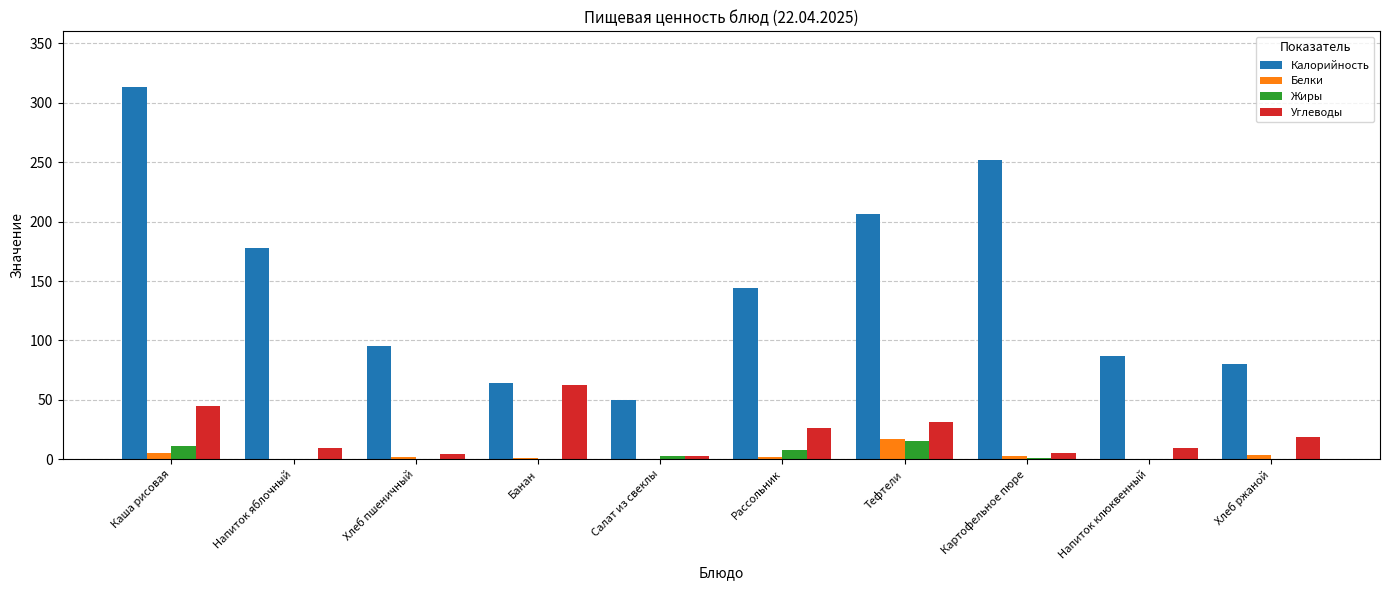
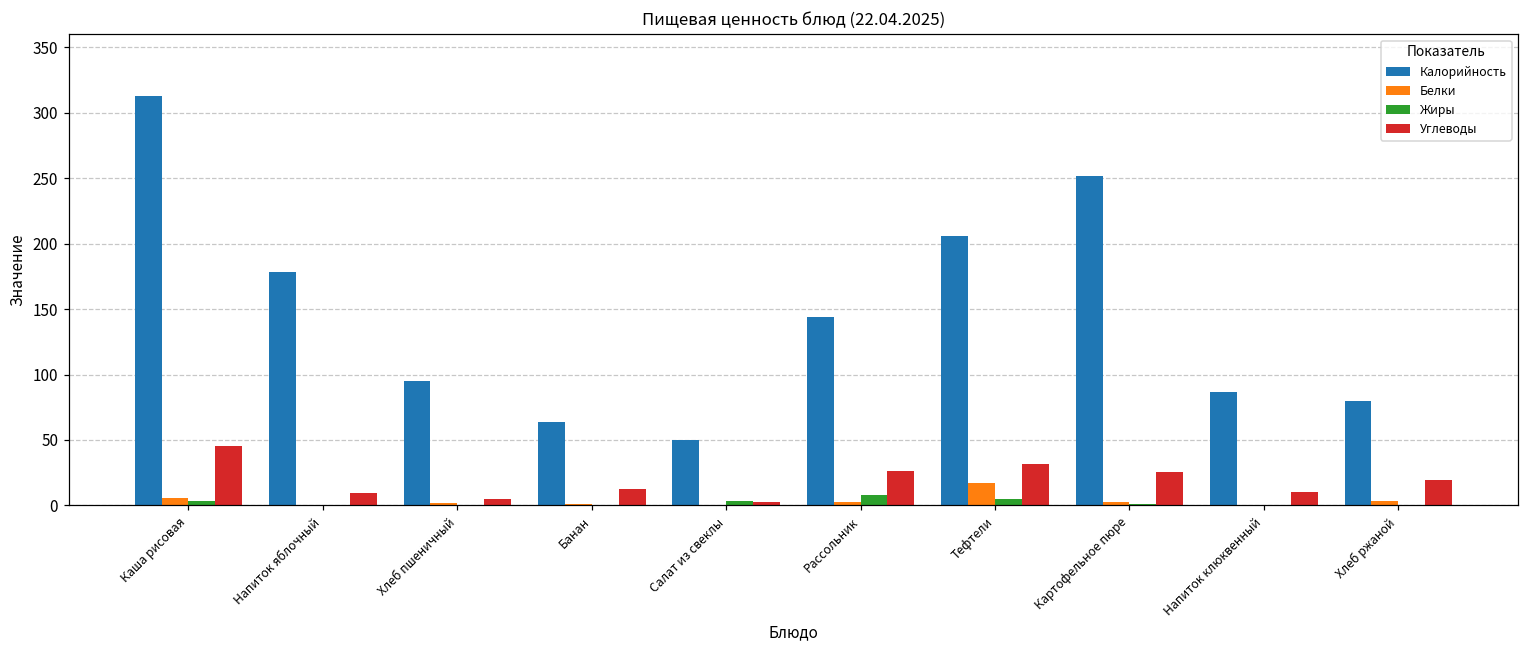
  {
    "Калорийность": {
      "Каша рисовая": 313,
      "Напиток яблочный": 178,
      "Хлеб пшеничный": 95,
      "Банан": 64,
      "Салат из свеклы": 50,
      "Рассольник": 144,
      "Тефтели": 206,
      "Картофельное пюре": 252,
      "Напиток клюквенный": 87,
      "Хлеб ржаной": 80
    },
    "Белки": {
      "Каша рисовая": 6,
      "Напиток яблочный": 0,
      "Рассольник": 2,
      "Тефтели": 17,
      "Картофельное пюре": 3,
      "Напиток клюквенный": 0,
      "Хлеб ржаной": 3
    },
    "Жиры": {
-     "Каша рисовая": 11,
+     "Каша рисовая": 4,
      "Напиток яблочный": 0,
      "Салат из свеклы": 3,
      "Рассольник": 8,
-     "Тефтели": 15,
+     "Тефтели": 5,
      "Напиток клюквенный": 0
    },
    "Углеводы": {
      "Каша рисовая": 45,
      "Напиток яблочный": 9,
      "Хлеб пшеничный": 5,
-     "Банан": 63,
+     "Банан": 13,
      "Салат из свеклы": 3,
      "Рассольник": 26,
      "Тефтели": 32,
-     "Картофельное пюре": 5,
+     "Картофельное пюре": 26,
      "Напиток клюквенный": 10,
      "Хлеб ржаной": 19
    }
  }
